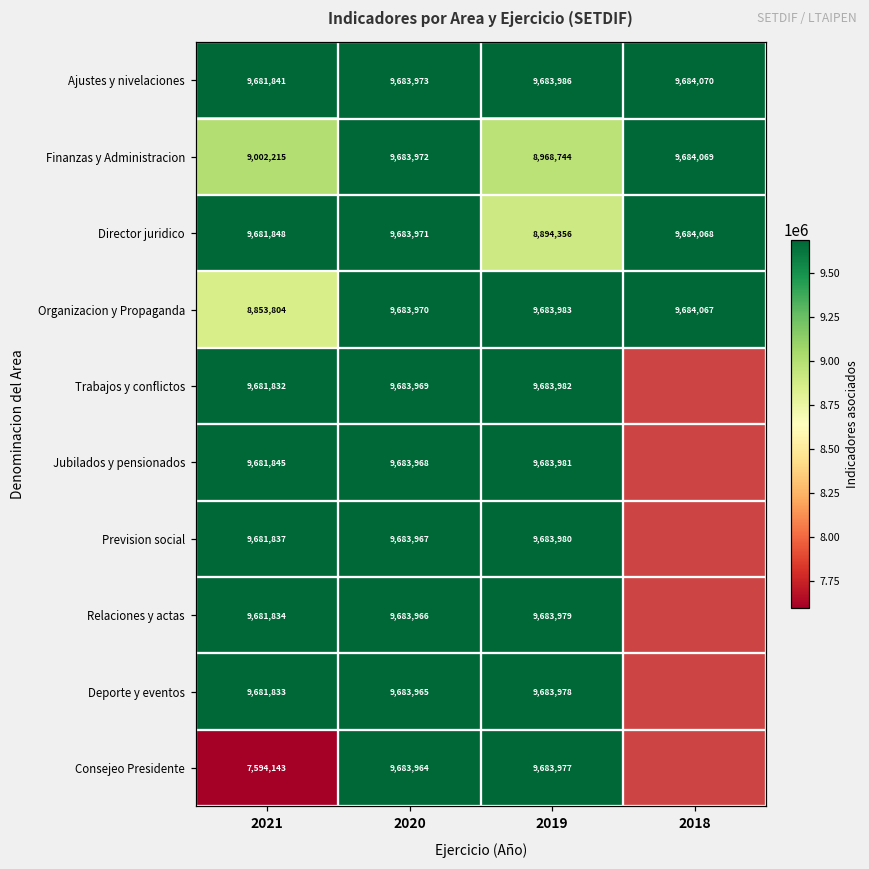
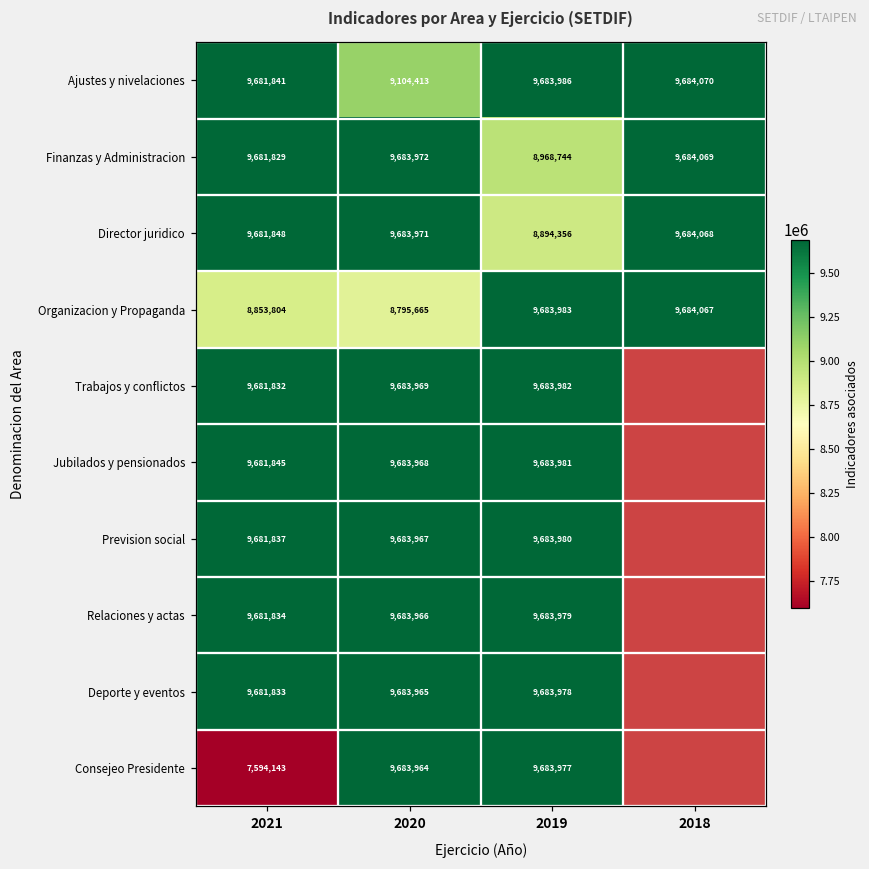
  {
    "Ajustes y nivelaciones": {
      "2021": "9,681,841",
-     "2020": "9,683,973",
+     "2020": "9,104,413",
      "2019": "9,683,986",
      "2018": "9,684,070"
    },
    "Finanzas y Administracion": {
-     "2021": "9,002,215",
+     "2021": "9,681,829",
      "2020": "9,683,972",
      "2019": "8,968,744",
      "2018": "9,684,069"
    },
    "Director juridico": {
      "2021": "9,681,848",
      "2020": "9,683,971",
      "2019": "8,894,356",
      "2018": "9,684,068"
    },
    "Organizacion y Propaganda": {
      "2021": "8,853,804",
-     "2020": "9,683,970",
+     "2020": "8,795,665",
      "2019": "9,683,983",
      "2018": "9,684,067"
    },
    "Trabajos y conflictos": {
      "2021": "9,681,832",
      "2020": "9,683,969",
      "2019": "9,683,982"
    },
    "Jubilados y pensionados": {
      "2021": "9,681,845",
      "2020": "9,683,968",
      "2019": "9,683,981"
    },
    "Prevision social": {
      "2021": "9,681,837",
      "2020": "9,683,967",
      "2019": "9,683,980"
    },
    "Relaciones y actas": {
      "2021": "9,681,834",
      "2020": "9,683,966",
      "2019": "9,683,979"
    },
    "Deporte y eventos": {
      "2021": "9,681,833",
      "2020": "9,683,965",
      "2019": "9,683,978"
    },
    "Consejeo Presidente": {
      "2021": "7,594,143",
      "2020": "9,683,964",
      "2019": "9,683,977"
    }
  }
